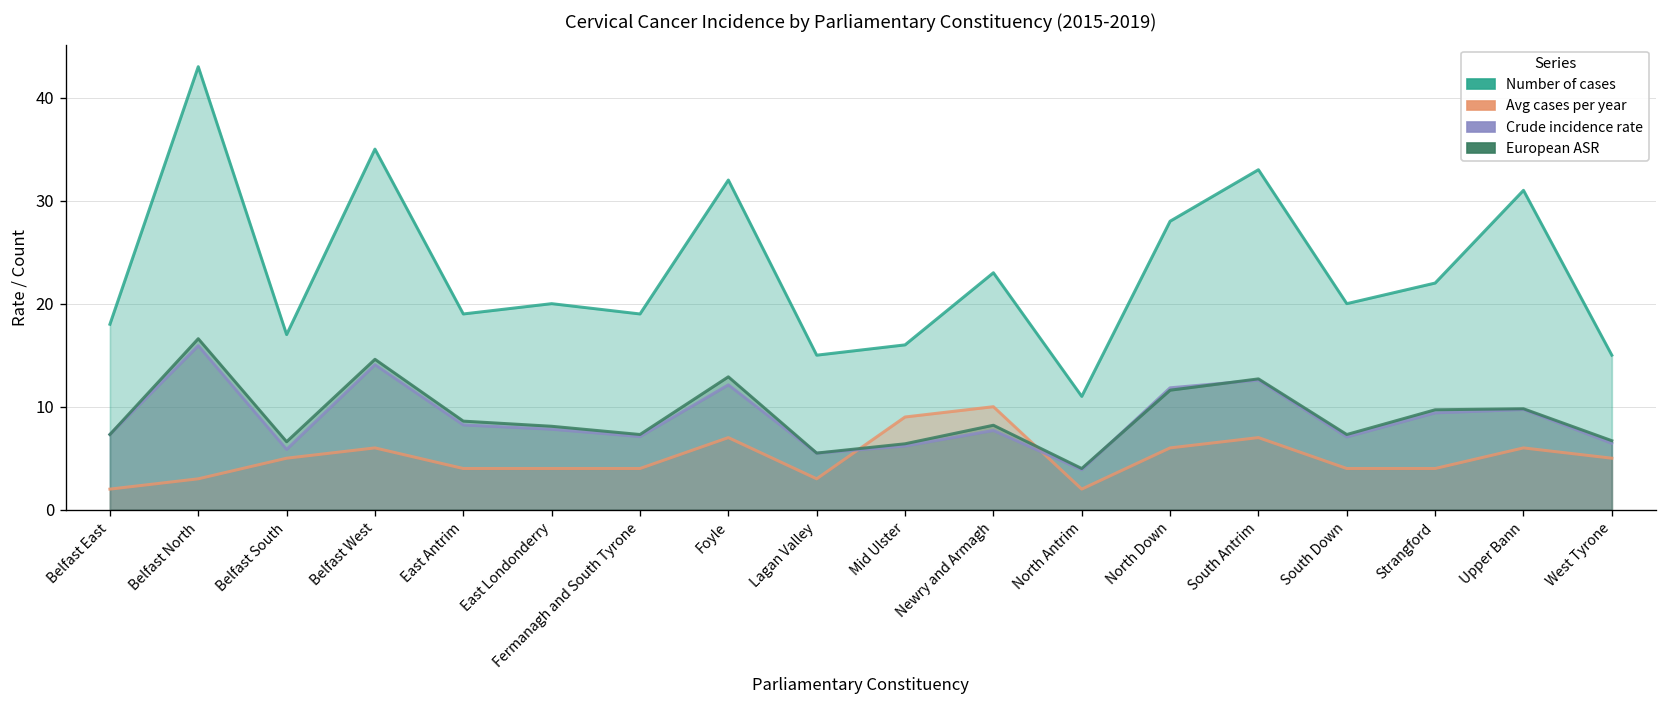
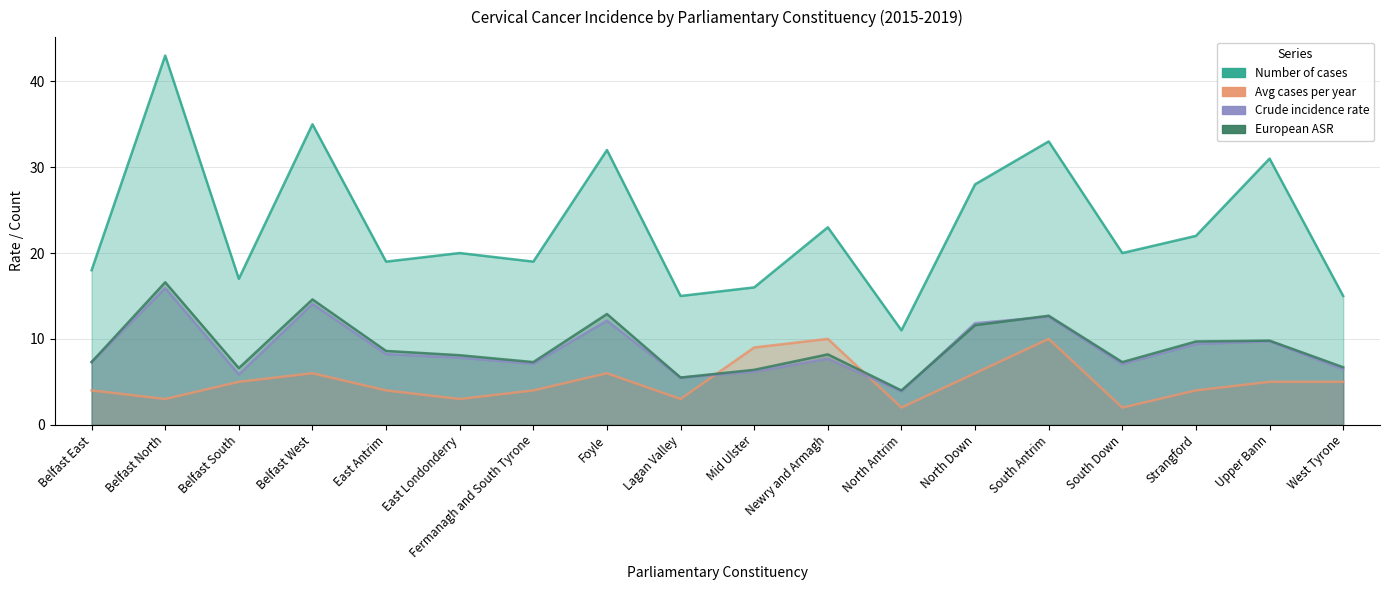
  {
    "Avg cases per year": {
-     "Belfast East": 2,
+     "Belfast East": 4,
      "Belfast North": 3,
      "Belfast South": 5,
      "Belfast West": 6,
      "East Antrim": 4,
-     "East Londonderry": 4,
+     "East Londonderry": 3,
      "Fermanagh and South Tyrone": 4,
-     "Foyle": 7,
+     "Foyle": 6,
      "Lagan Valley": 3,
      "Mid Ulster": 9,
      "Newry and Armagh": 10,
      "North Antrim": 2,
      "North Down": 6,
-     "South Antrim": 7,
-     "South Down": 4,
+     "South Antrim": 10,
+     "South Down": 2,
      "Strangford": 4,
-     "Upper Bann": 6,
+     "Upper Bann": 5,
      "West Tyrone": 5
    }
  }
